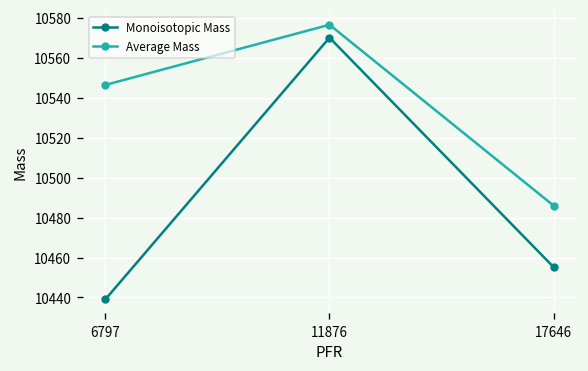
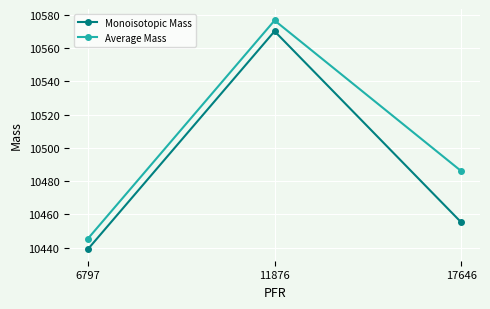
  {
    "Monoisotopic Mass": {
      "6797": 10439,
      "11876": 10570,
      "17646": 10455
    },
    "Average Mass": {
-     "6797": 10546,
+     "6797": 10445,
      "11876": 10577,
      "17646": 10486
    }
  }
